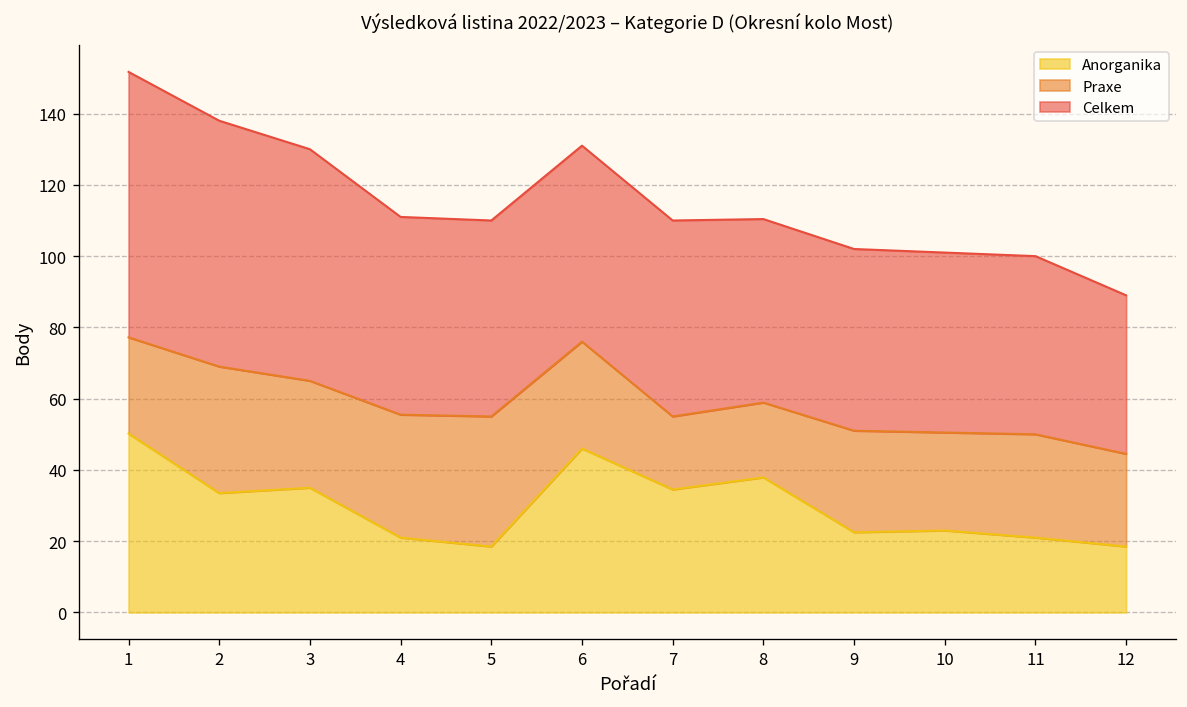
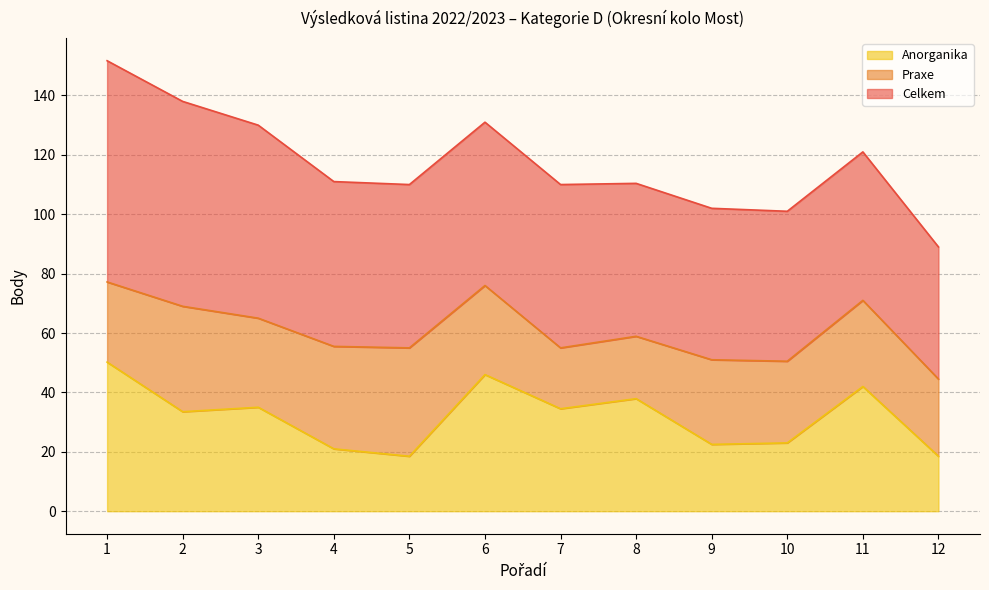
  {
    "Anorganika": {
      "1": 50,
      "2": 34,
      "3": 35,
      "4": 21,
      "5": 19,
      "6": 46,
      "7": 35,
      "8": 38,
      "9": 23,
      "10": 23,
-     "11": 21,
+     "11": 42,
      "12": 19
    }
  }
